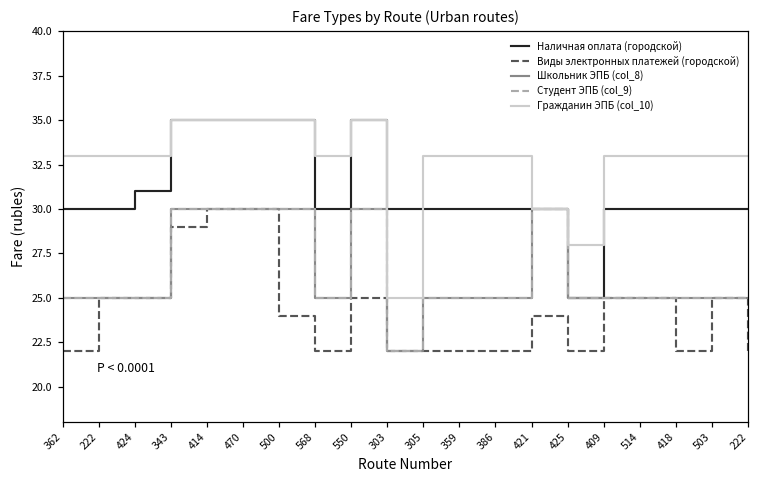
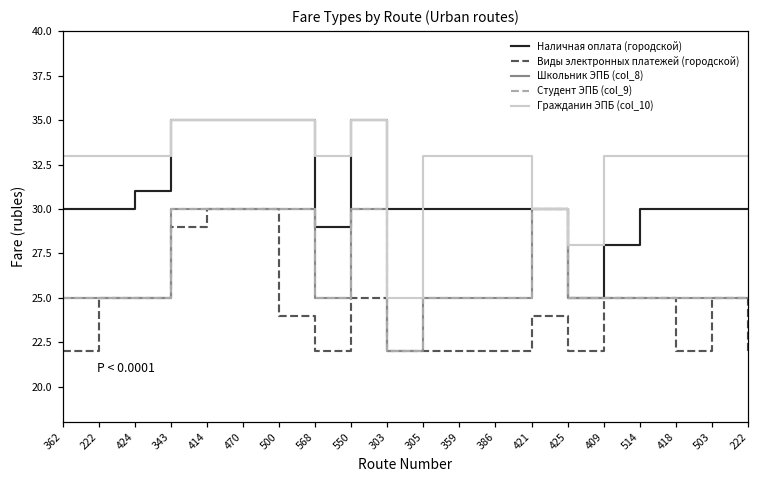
  {
    "Наличная оплата (городской)": {
      "362": 30,
      "424": 31,
-     "568": 30,
+     "568": 29,
      "303": 30,
      "305": 30,
      "359": 30,
      "386": 30,
-     "409": 30,
+     "409": 28,
      "514": 30,
      "418": 30,
      "503": 30
    },
    "Виды электронных платежей (городской)": {
      "362": 22,
      "343": 29,
      "500": 24,
      "568": 22,
      "550": 25,
      "305": 22,
      "359": 22,
      "386": 22,
      "421": 24,
      "425": 22,
      "418": 22
    }
  }
